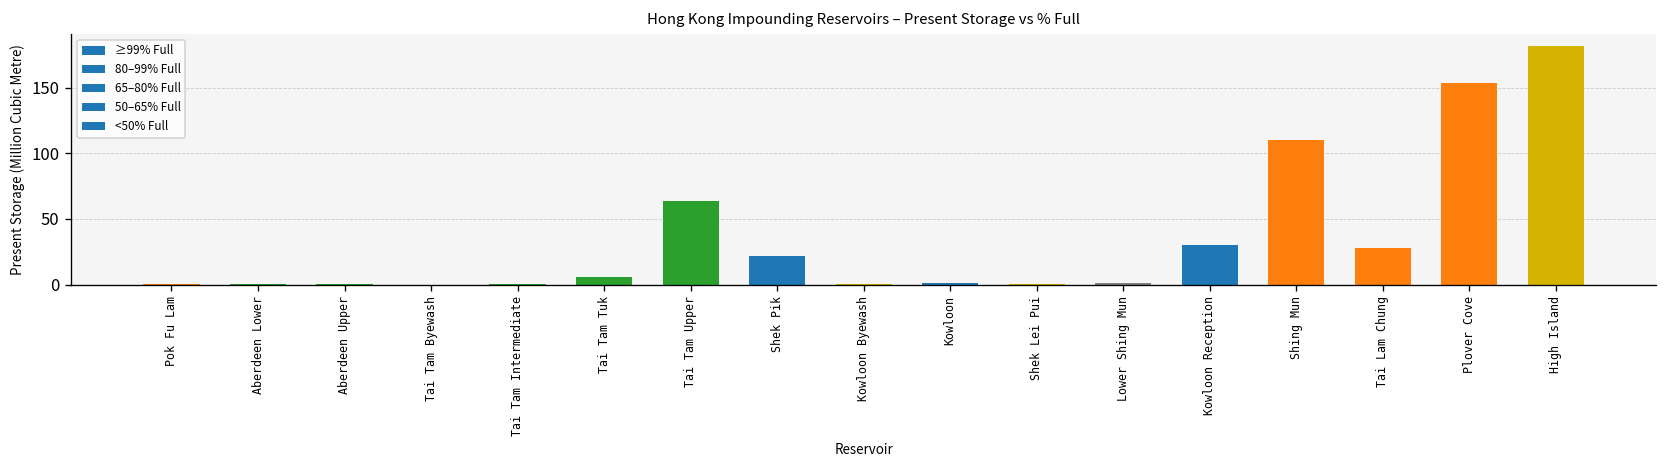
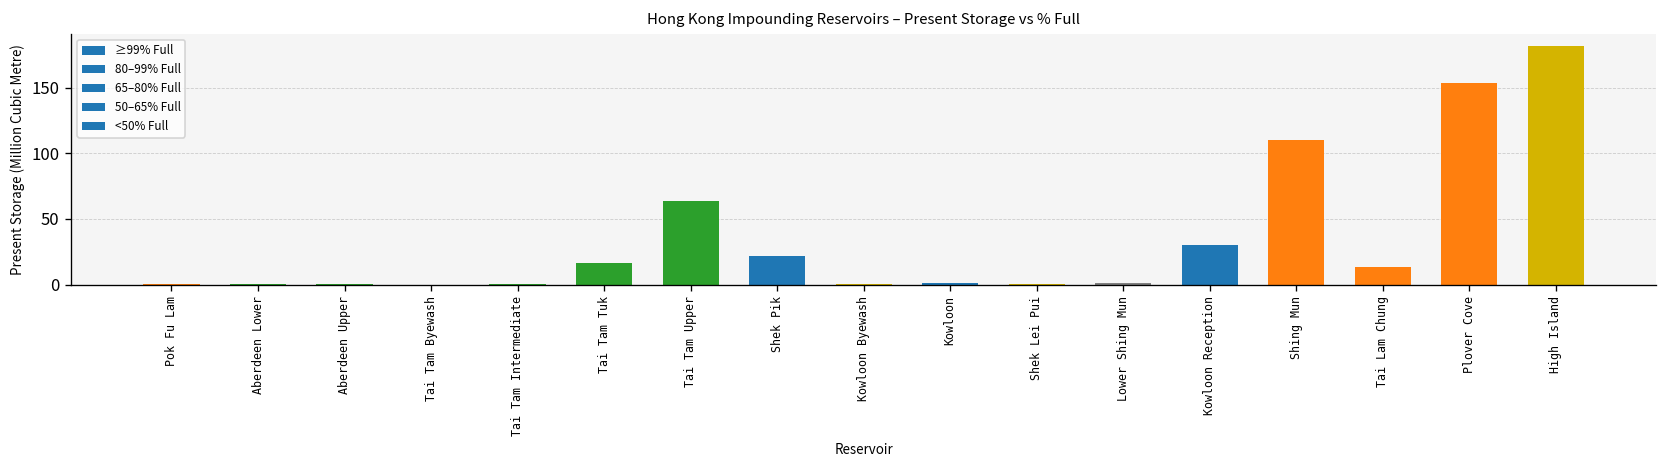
  {
-   "Tai Tam Tuk": 6,
+   "Tai Tam Tuk": 16,
    "Tai Tam Upper": 63,
    "Shek Pik": 22,
    "Kowloon Reception": 30,
    "Shing Mun": 110,
-   "Tai Lam Chung": 28,
+   "Tai Lam Chung": 14,
    "Plover Cove": 154,
    "High Island": 182
  }
